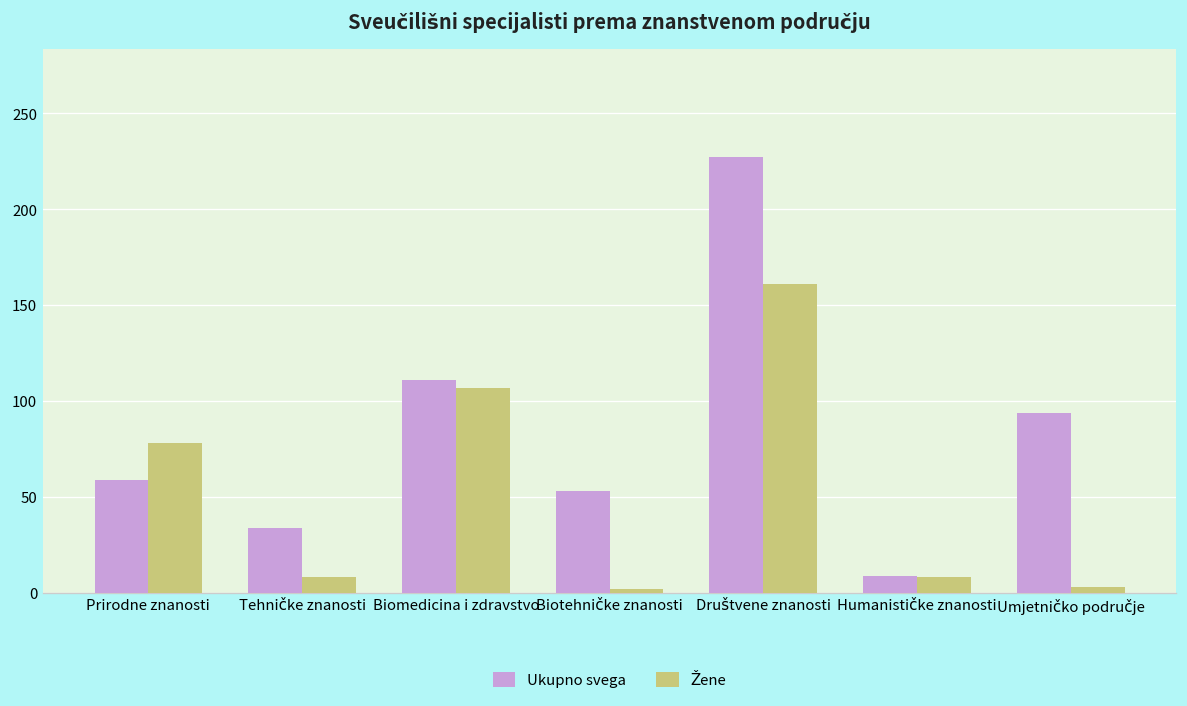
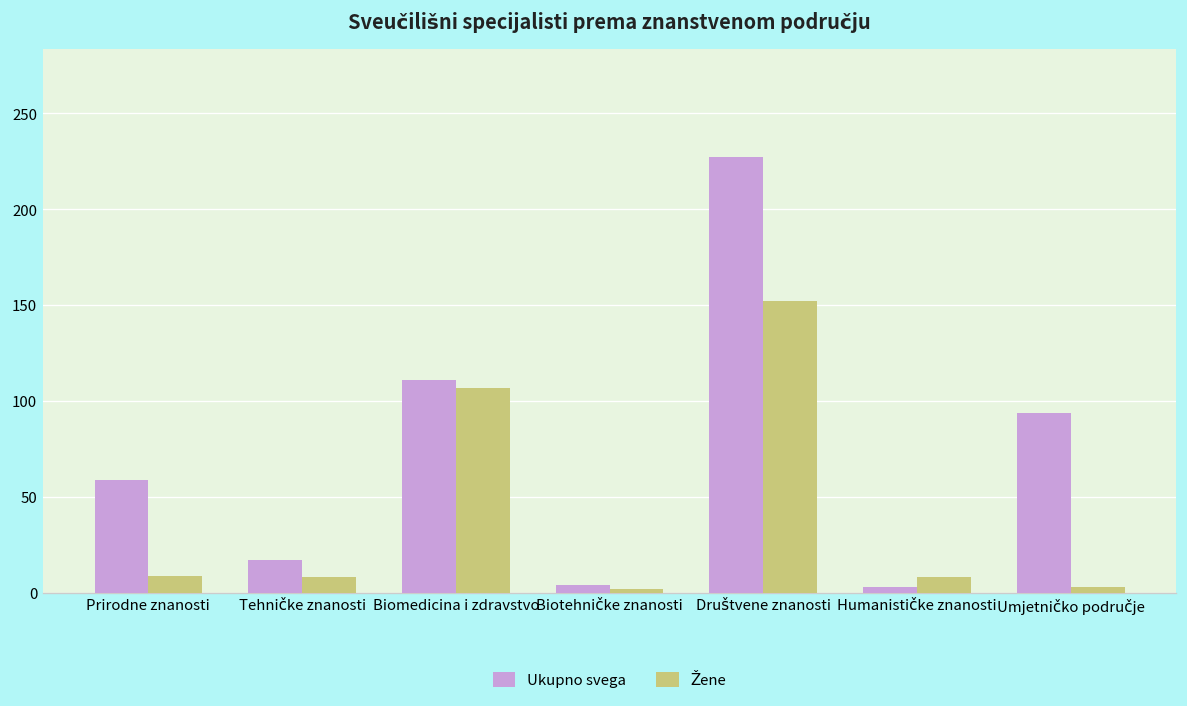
  {
    "Ukupno svega": {
      "Prirodne znanosti": 59,
-     "Tehničke znanosti": 34,
+     "Tehničke znanosti": 17,
      "Biomedicina i zdravstvo": 111,
-     "Biotehničke znanosti": 53,
+     "Biotehničke znanosti": 4,
      "Društvene znanosti": 227,
-     "Humanističke znanosti": 9,
+     "Humanističke znanosti": 3,
      "Umjetničko područje": 94
    },
    "Žene": {
-     "Prirodne znanosti": 78,
+     "Prirodne znanosti": 9,
      "Tehničke znanosti": 8,
      "Biomedicina i zdravstvo": 107,
      "Biotehničke znanosti": 2,
-     "Društvene znanosti": 161,
+     "Društvene znanosti": 152,
      "Humanističke znanosti": 8,
      "Umjetničko područje": 3
    }
  }
